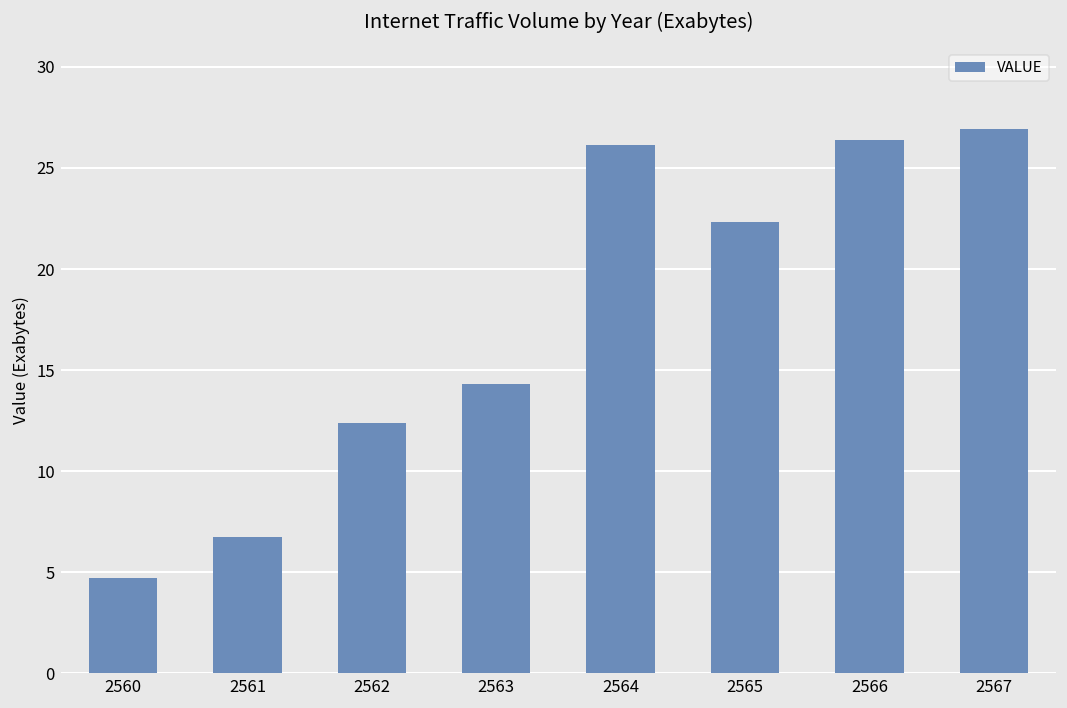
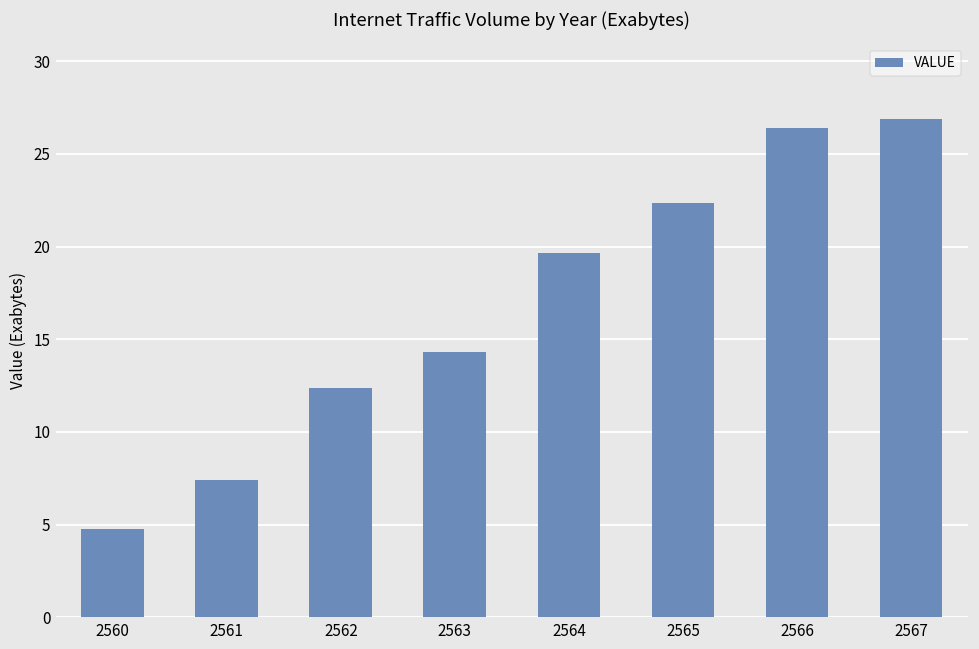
  {
    "2560": 4.7,
-   "2561": 6.8,
+   "2561": 7.4,
    "2562": 12.4,
    "2563": 14.3,
-   "2564": 26.1,
+   "2564": 19.6,
    "2565": 22.3,
    "2566": 26.4,
    "2567": 26.9
  }
